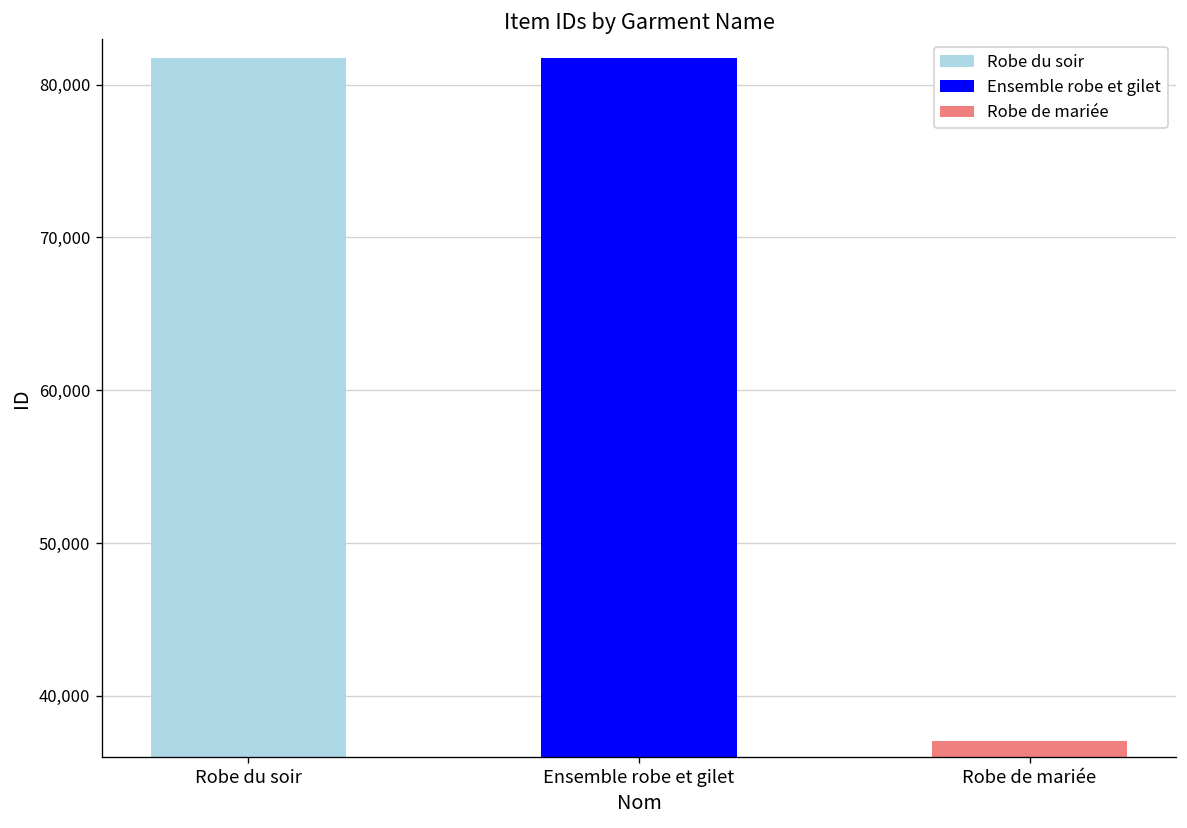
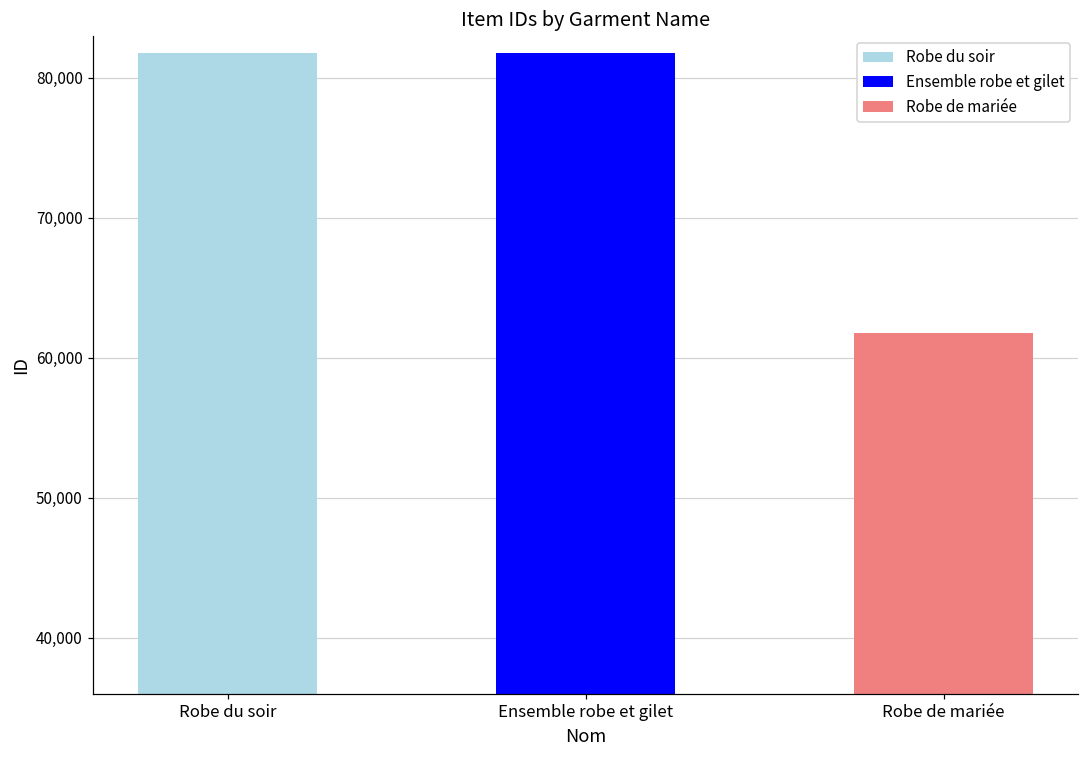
  {
    "Robe du soir": "81,700",
    "Ensemble robe et gilet": "81,700",
-   "Robe de mariée": "37,000"
+   "Robe de mariée": "61,800"
  }
